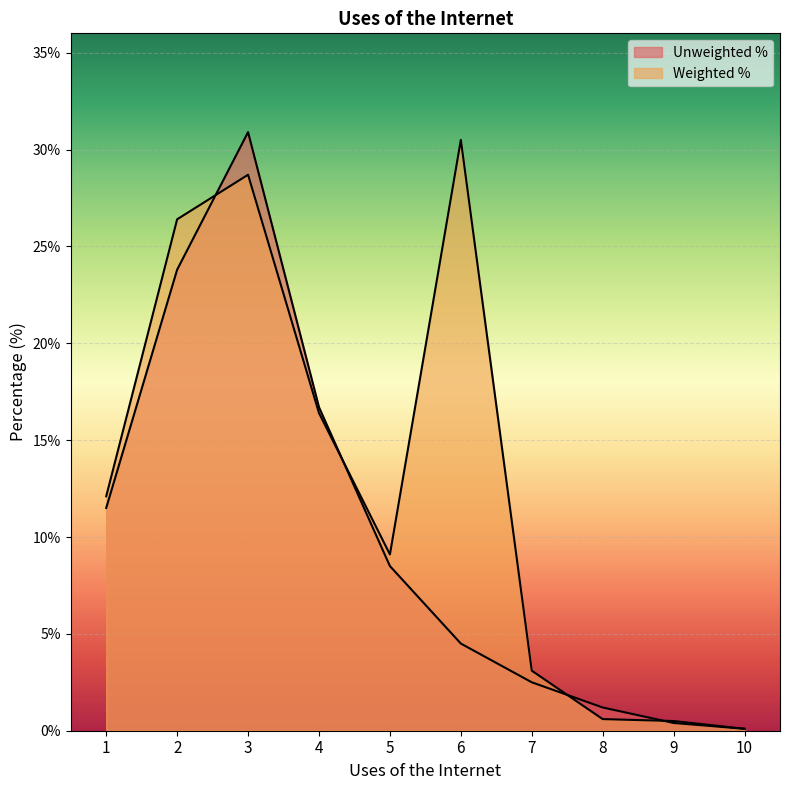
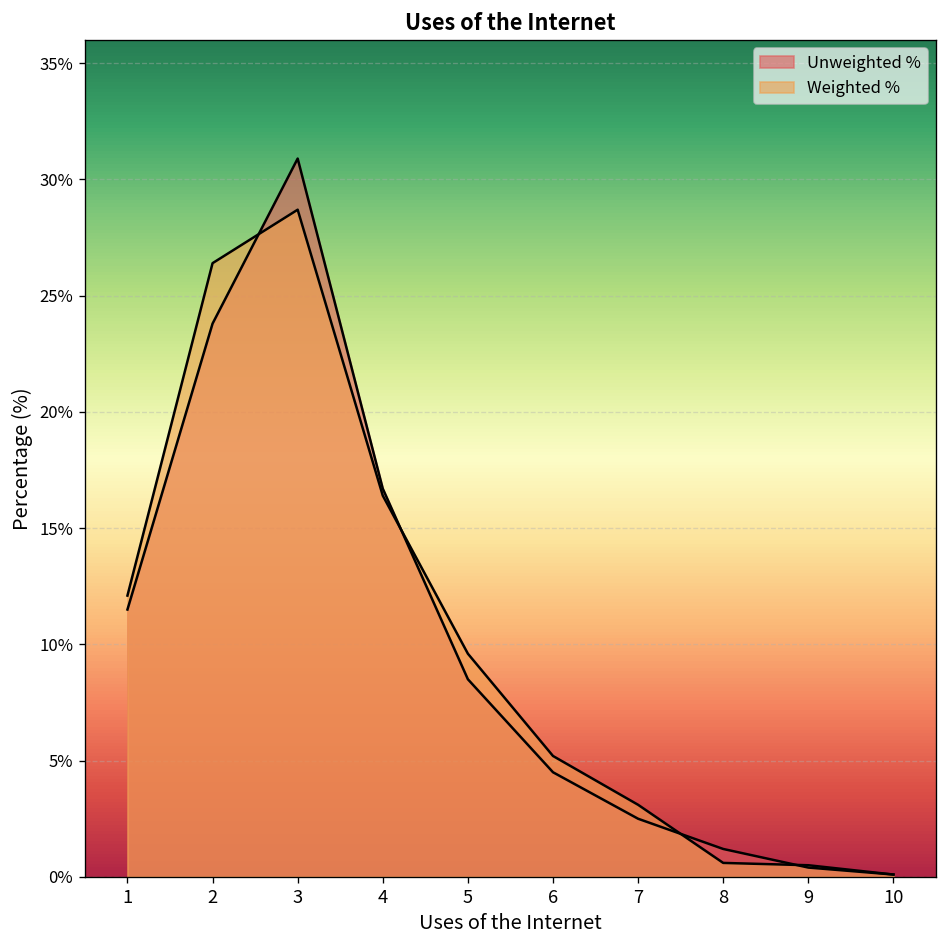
  {
    "Unweighted %": {
      "1": "11.5%",
      "2": "23.8%",
      "3": "30.9%",
      "4": "16.7%",
      "5": "8.5%",
      "6": "4.5%",
      "7": "2.5%",
      "8": "1.2%"
    },
    "Weighted %": {
      "1": "12.1%",
      "2": "26.4%",
      "3": "28.7%",
      "4": "16.4%",
-     "5": "9.1%",
-     "6": "30.5%",
+     "5": "9.6%",
+     "6": "5.2%",
      "7": "3.1%",
      "8": "0.6%"
    }
  }
